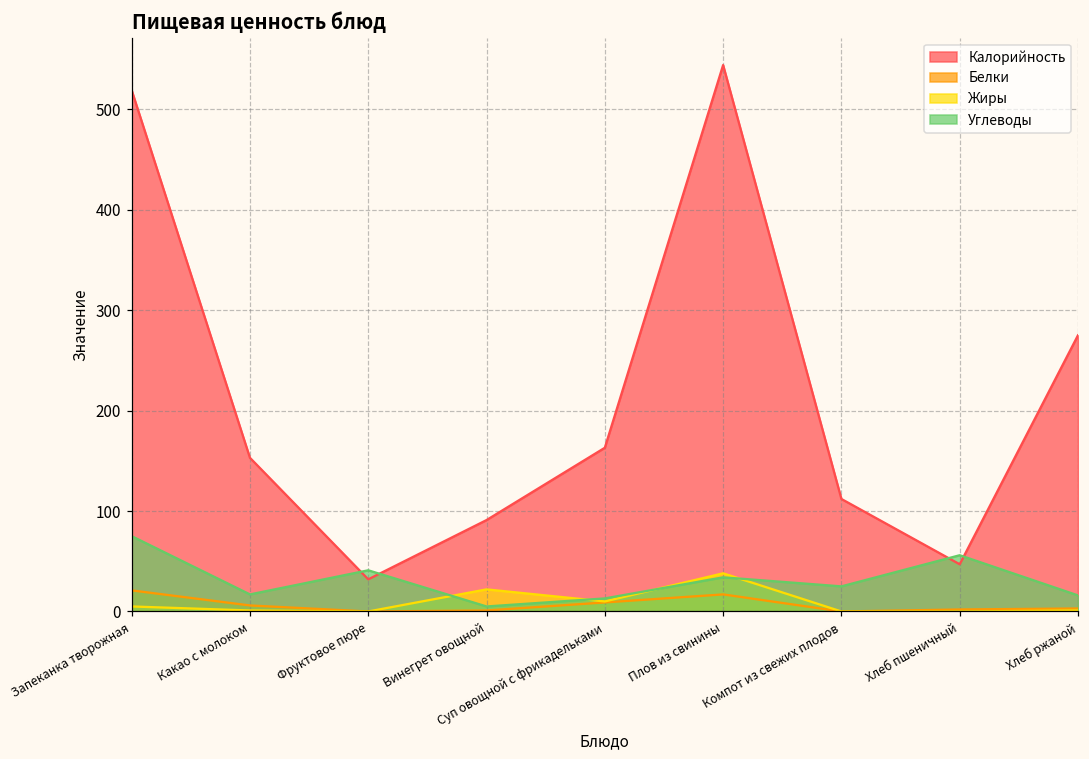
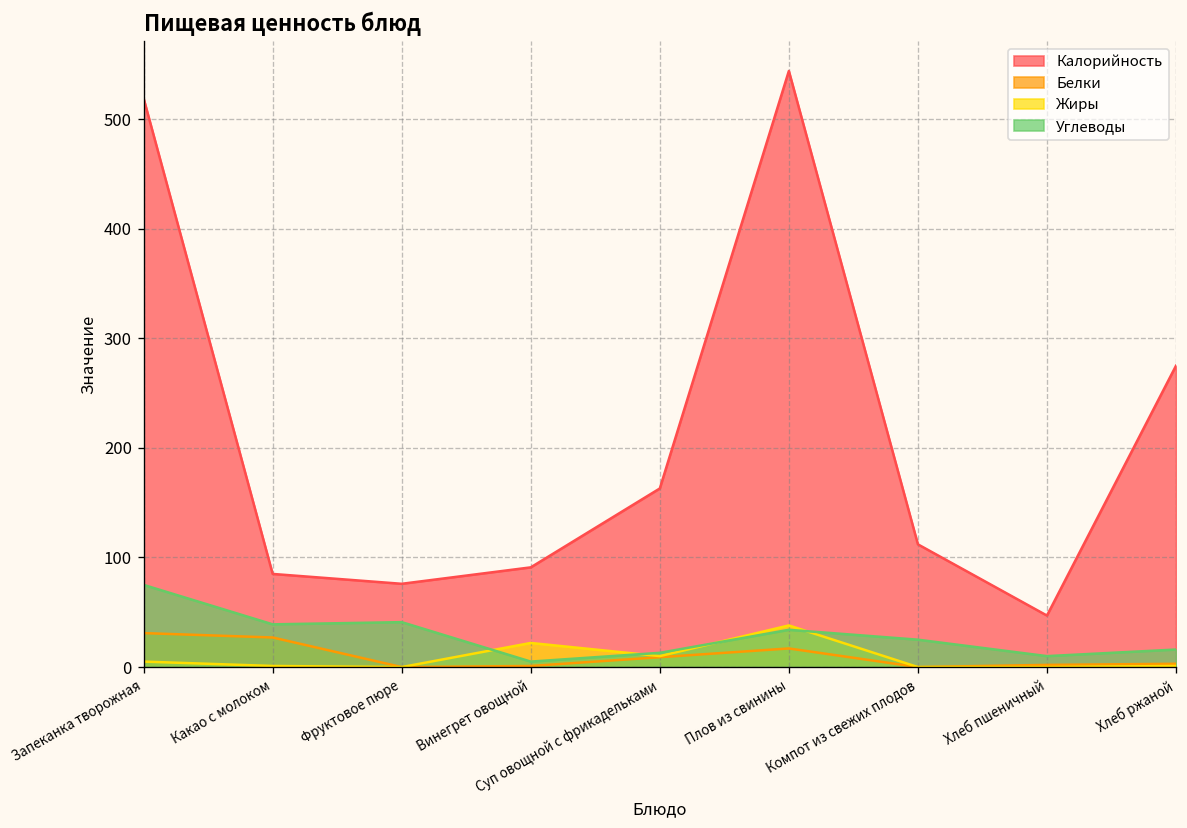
  {
    "Калорийность": {
      "Запеканка творожная": 520,
-     "Какао с молоком": 150,
-     "Фруктовое пюре": 30,
+     "Какао с молоком": 90,
+     "Фруктовое пюре": 80,
      "Винегрет овощной": 90,
      "Суп овощной с фрикадельками": 160,
      "Плов из свинины": 540,
      "Компот из свежих плодов": 110,
      "Хлеб пшеничный": 50,
      "Хлеб ржаной": 280
    },
    "Белки": {
-     "Запеканка творожная": 20,
-     "Какао с молоком": 10,
+     "Запеканка творожная": 30,
+     "Какао с молоком": 30,
      "Винегрет овощной": 0,
      "Плов из свинины": 20
    },
    "Жиры": {
      "Запеканка творожная": 10,
      "Какао с молоком": 0,
      "Винегрет овощной": 20,
      "Плов из свинины": 40
    },
    "Углеводы": {
      "Запеканка творожная": 80,
-     "Какао с молоком": 20,
+     "Какао с молоком": 40,
      "Фруктовое пюре": 40,
      "Винегрет овощной": 10,
      "Суп овощной с фрикадельками": 10,
      "Плов из свинины": 30,
      "Компот из свежих плодов": 30,
-     "Хлеб пшеничный": 60,
+     "Хлеб пшеничный": 10,
      "Хлеб ржаной": 20
    }
  }
